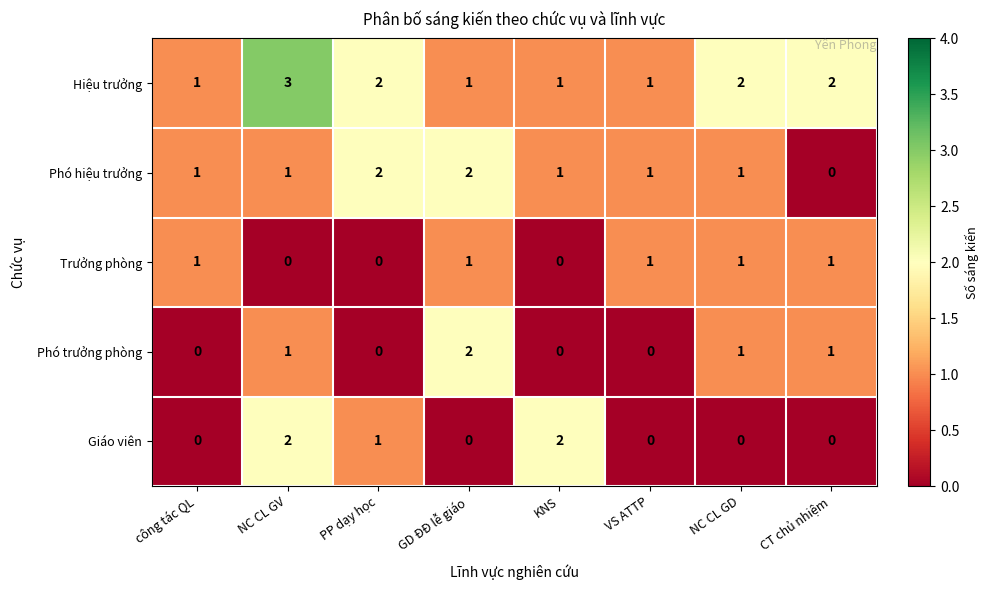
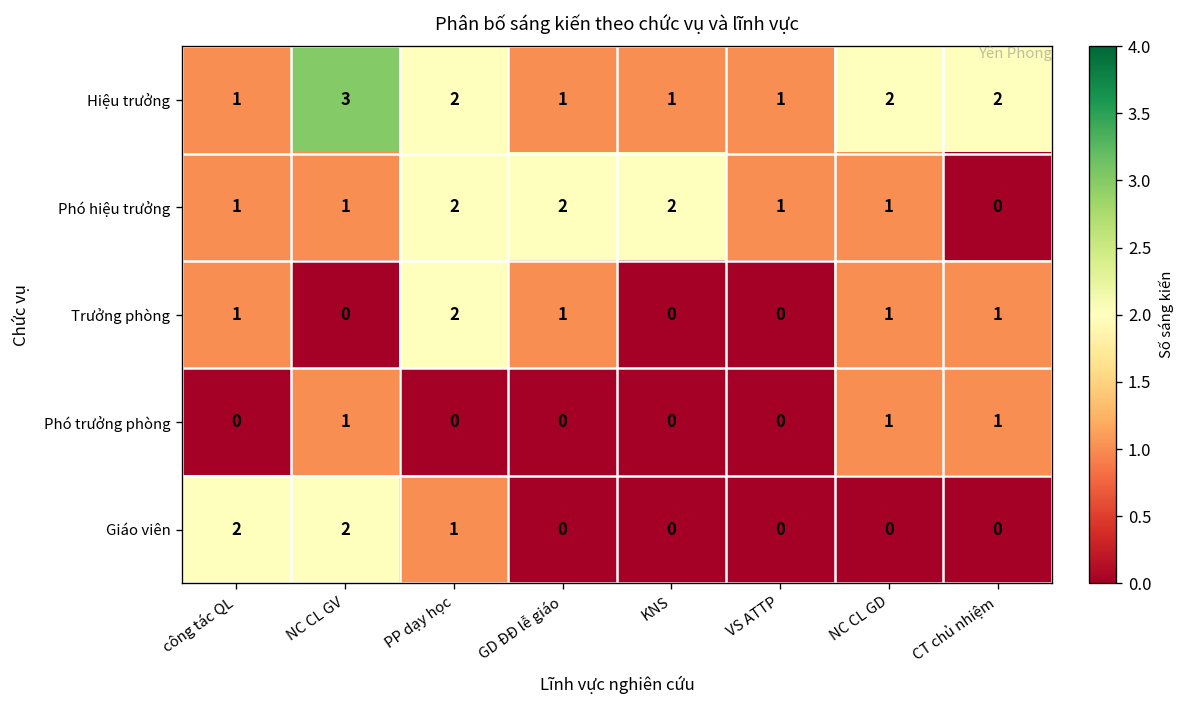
  {
    "Hiệu trưởng": {
      "công tác QL": 1,
      "NC CL GV": 3,
      "PP dạy học": 2,
      "GD ĐĐ lễ giáo": 1,
      "KNS": 1,
      "VS ATTP": 1,
      "NC CL GD": 2
    },
    "Phó hiệu trưởng": {
      "công tác QL": 1,
      "NC CL GV": 1,
      "PP dạy học": 2,
      "GD ĐĐ lễ giáo": 2,
-     "KNS": 1,
+     "KNS": 2,
      "VS ATTP": 1,
      "NC CL GD": 1,
      "CT chủ nhiệm": 0
    },
    "Trưởng phòng": {
      "công tác QL": 1,
      "NC CL GV": 0,
-     "PP dạy học": 0,
+     "PP dạy học": 2,
      "GD ĐĐ lễ giáo": 1,
      "KNS": 0,
-     "VS ATTP": 1,
+     "VS ATTP": 0,
      "NC CL GD": 1,
      "CT chủ nhiệm": 1
    },
    "Phó trưởng phòng": {
      "công tác QL": 0,
      "NC CL GV": 1,
      "PP dạy học": 0,
-     "GD ĐĐ lễ giáo": 2,
+     "GD ĐĐ lễ giáo": 0,
      "KNS": 0,
      "VS ATTP": 0,
      "NC CL GD": 1,
      "CT chủ nhiệm": 1
    },
    "Giáo viên": {
-     "công tác QL": 0,
+     "công tác QL": 2,
      "NC CL GV": 2,
      "PP dạy học": 1,
      "GD ĐĐ lễ giáo": 0,
-     "KNS": 2,
+     "KNS": 0,
      "VS ATTP": 0,
      "NC CL GD": 0,
      "CT chủ nhiệm": 0
    }
  }
